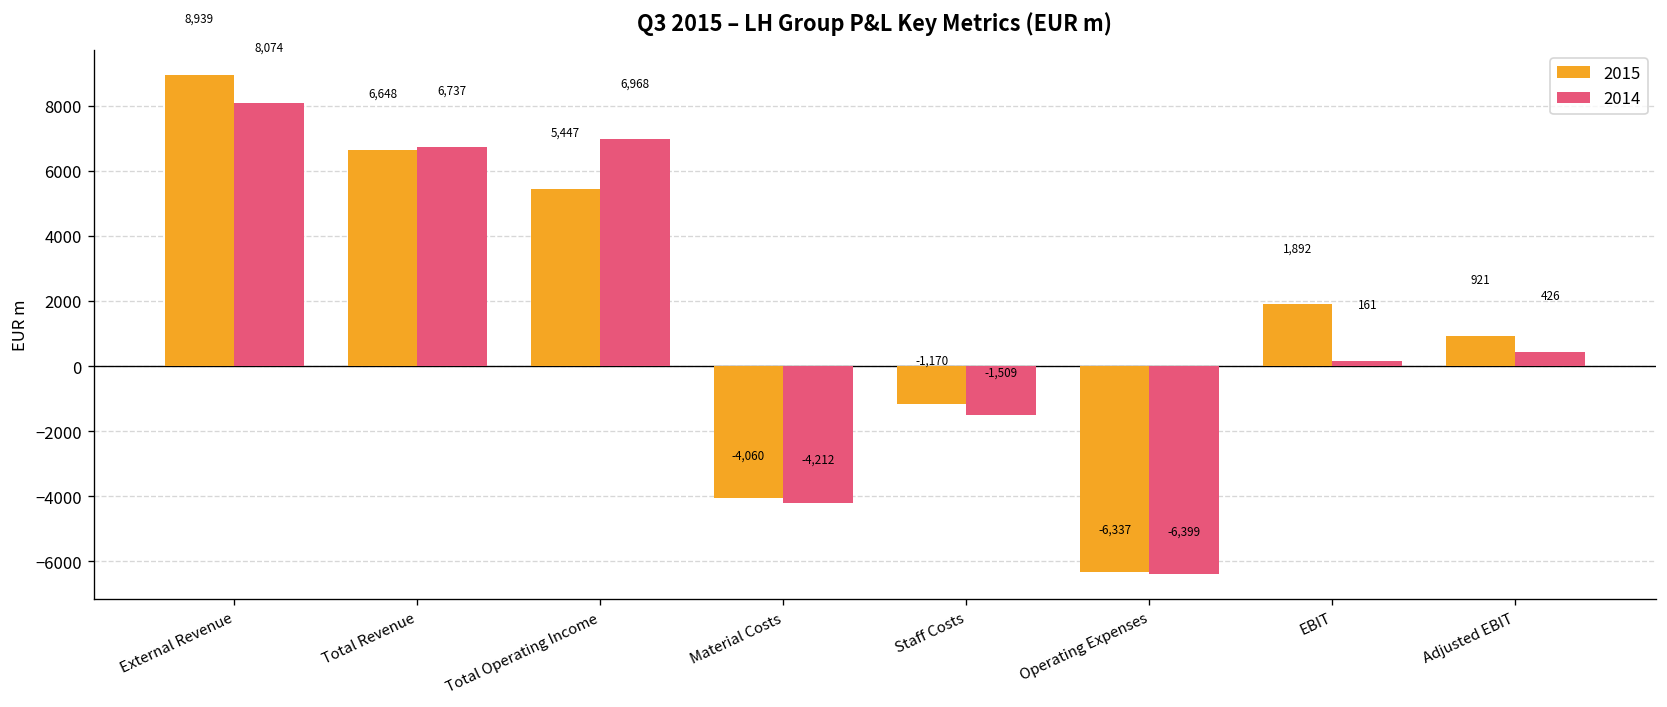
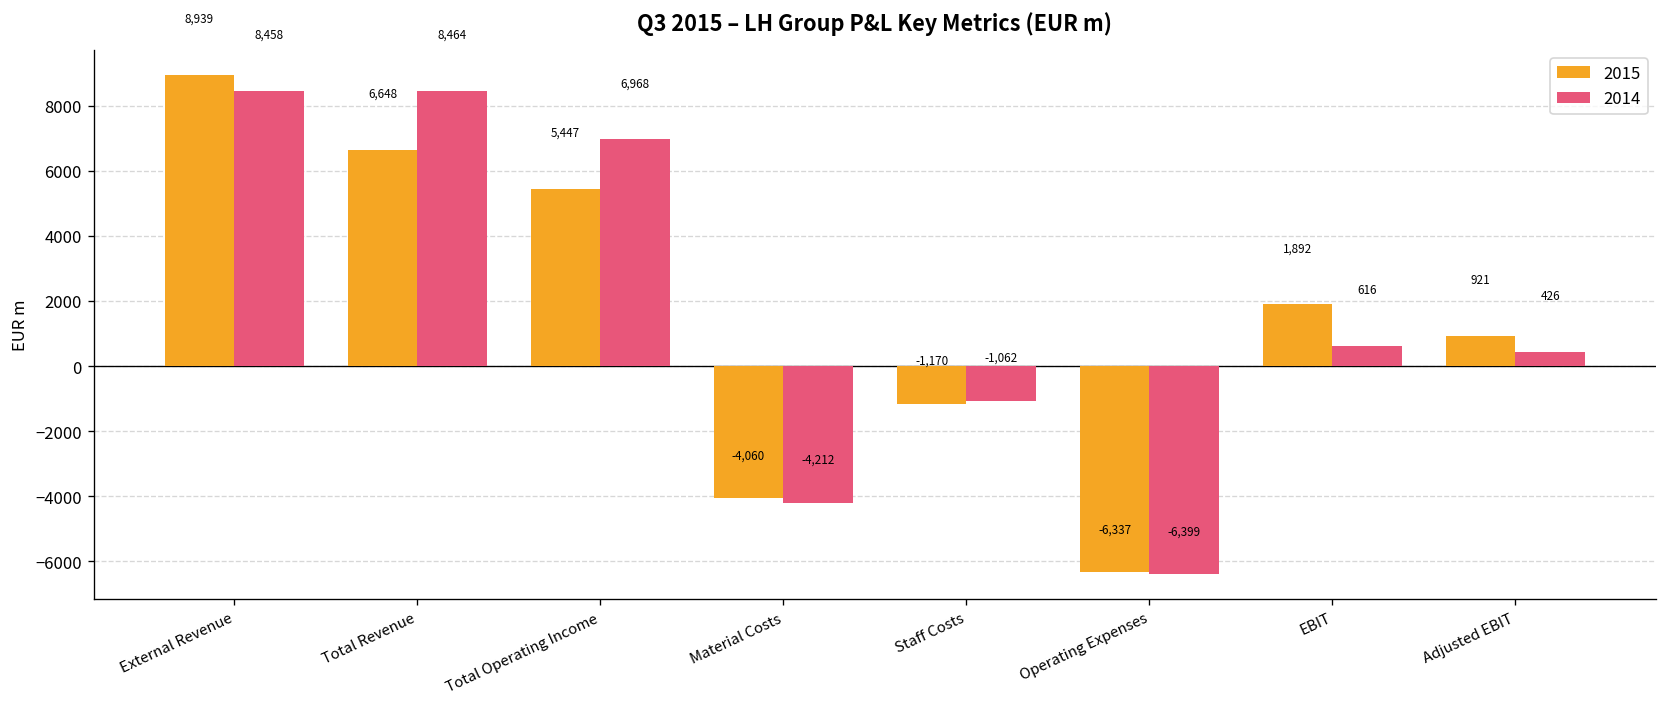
  {
    "2015": {
      "Material Costs": "-4,060",
      "Operating Expenses": "-6,337"
    },
    "2014": {
-     "External Revenue": "8,074",
-     "Total Revenue": "6,737",
+     "External Revenue": "8,458",
+     "Total Revenue": "8,464",
      "Material Costs": "-4,212",
-     "Staff Costs": "-1,509",
+     "Staff Costs": "-1,062",
      "Operating Expenses": "-6,399",
-     "EBIT": "161"
+     "EBIT": "616"
    }
  }
